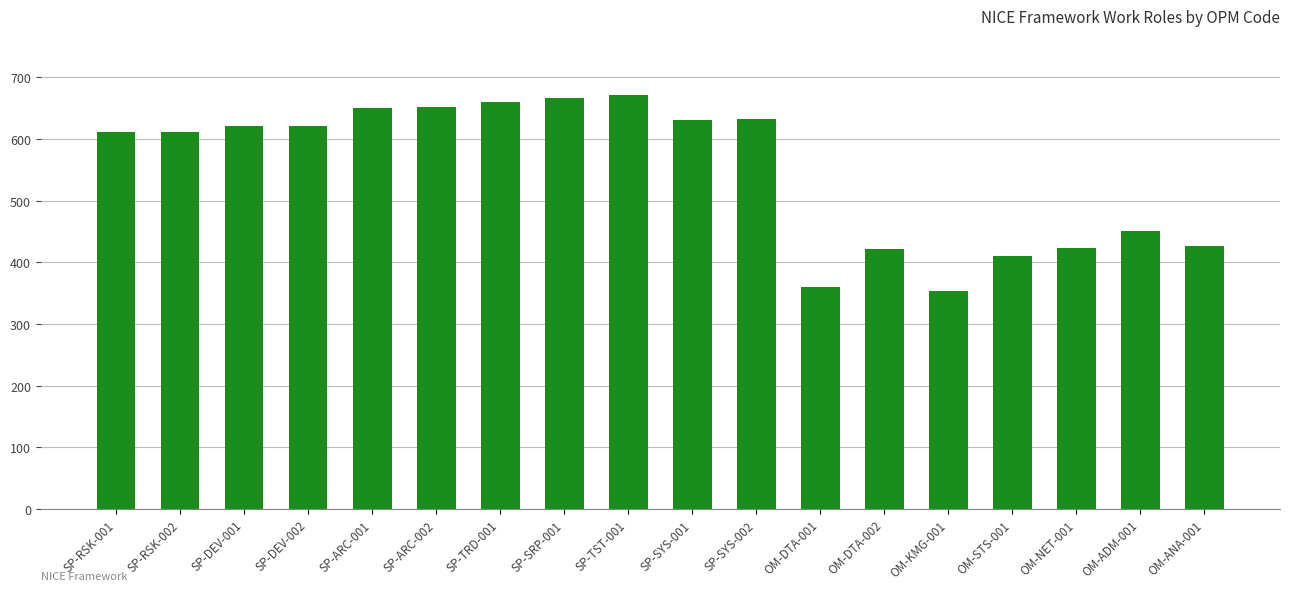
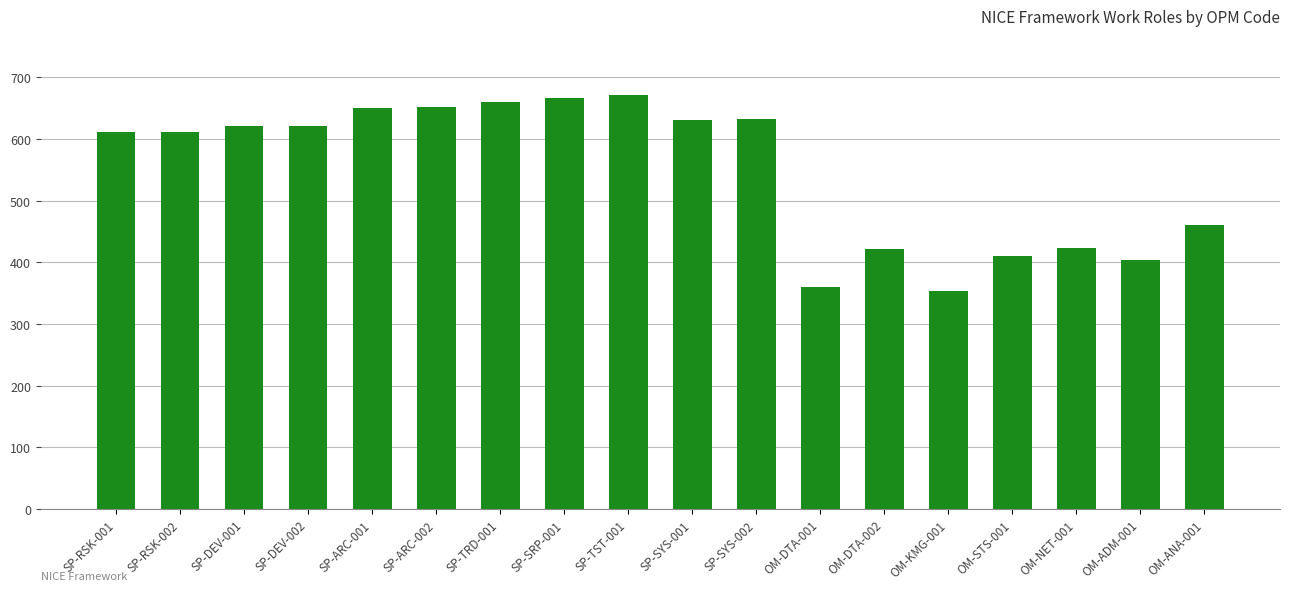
  {
    "SP-RSK-001": 610,
    "SP-RSK-002": 610,
    "SP-DEV-001": 620,
    "SP-DEV-002": 620,
    "SP-ARC-001": 650,
    "SP-ARC-002": 650,
    "SP-TRD-001": 660,
    "SP-SRP-001": 670,
    "SP-TST-001": 670,
    "SP-SYS-001": 630,
    "SP-SYS-002": 630,
    "OM-DTA-001": 360,
    "OM-DTA-002": 420,
    "OM-KMG-001": 350,
    "OM-STS-001": 410,
    "OM-NET-001": 420,
-   "OM-ADM-001": 450,
-   "OM-ANA-001": 430
+   "OM-ADM-001": 400,
+   "OM-ANA-001": 460
  }
